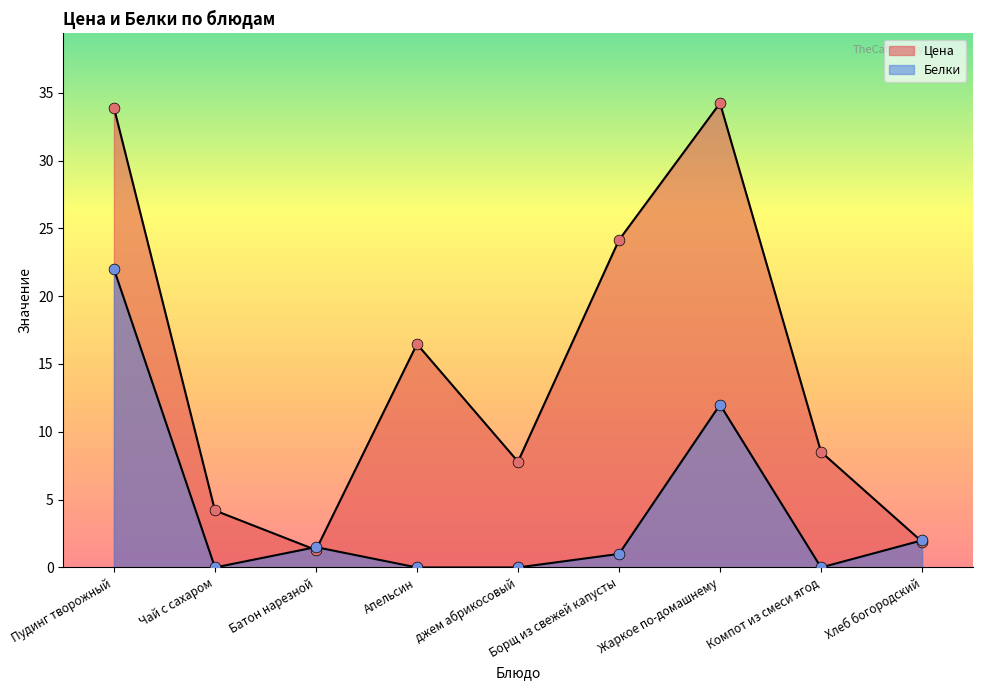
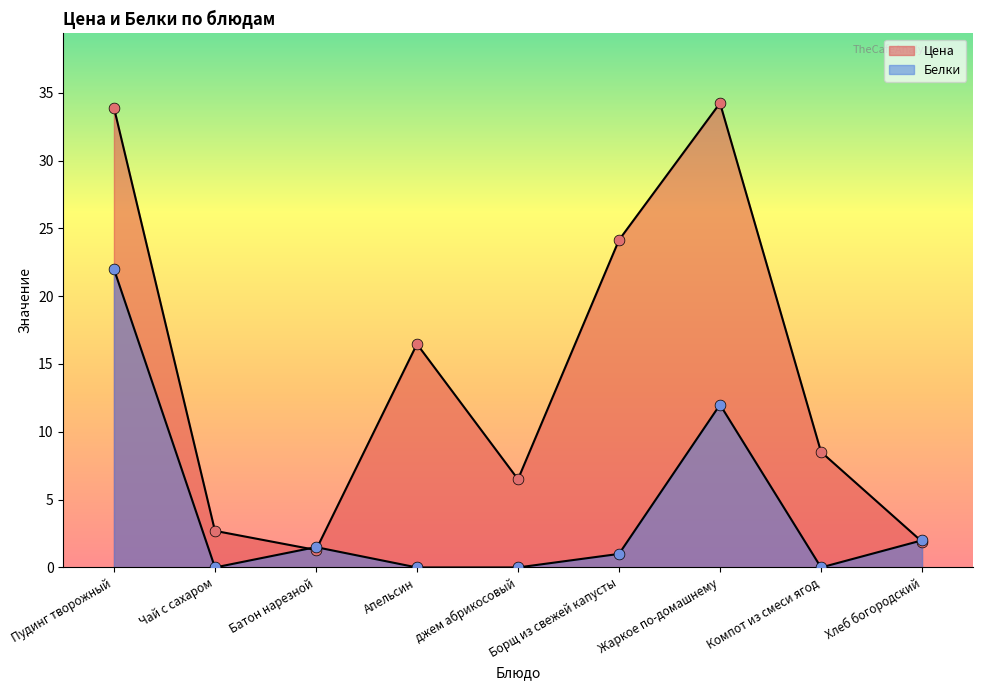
  {
    "Цена": {
      "Пудинг творожный": 33.9,
-     "Чай с сахаром": 4.2,
+     "Чай с сахаром": 2.7,
      "Батон нарезной": 1.3,
      "Апельсин": 16.5,
-     "джем абрикосовый": 7.8,
+     "джем абрикосовый": 6.5,
      "Борщ из свежей капусты": 24.1,
      "Жаркое по-домашнему": 34.2,
      "Компот из смеси ягод": 8.5
    },
    "Белки": {
      "Пудинг творожный": 22.0,
      "Чай с сахаром": 0.0,
      "Батон нарезной": 1.5,
      "Апельсин": 0.0,
      "джем абрикосовый": 0.0,
      "Борщ из свежей капусты": 1.0,
      "Жаркое по-домашнему": 12.0,
      "Компот из смеси ягод": 0.0
    }
  }
